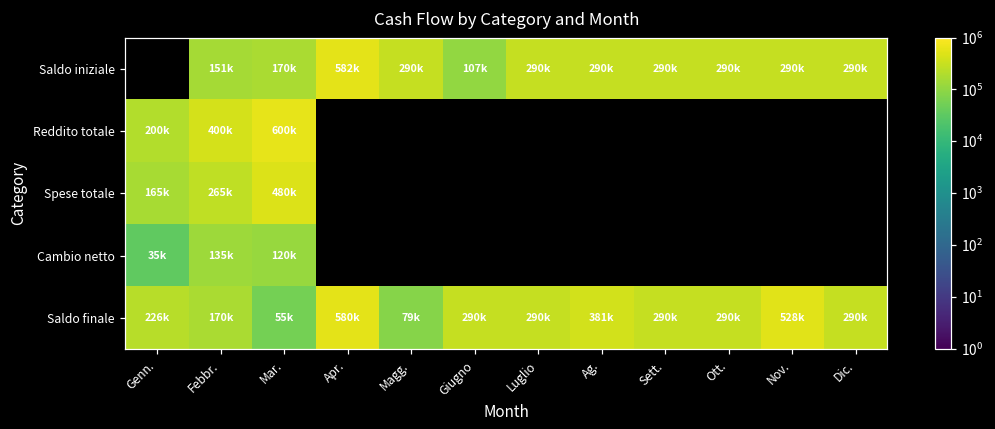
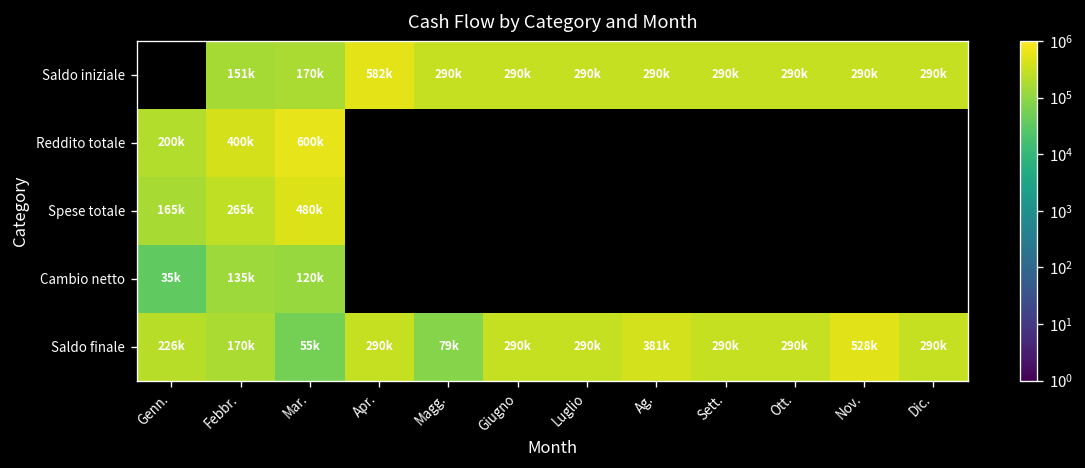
  {
    "Saldo iniziale": {
      "Febbr.": "151k",
      "Mar.": "170k",
      "Apr.": "582k",
      "Magg.": "290k",
-     "Giugno": "107k",
+     "Giugno": "290k",
      "Luglio": "290k",
      "Ag.": "290k",
      "Sett.": "290k",
      "Ott.": "290k",
      "Nov.": "290k",
      "Dic.": "290k"
    },
    "Reddito totale": {
      "Genn.": "200k",
      "Febbr.": "400k",
      "Mar.": "600k"
    },
    "Spese totale": {
      "Genn.": "165k",
      "Febbr.": "265k",
      "Mar.": "480k"
    },
    "Cambio netto": {
      "Genn.": "35k",
      "Febbr.": "135k",
      "Mar.": "120k"
    },
    "Saldo finale": {
      "Genn.": "226k",
      "Febbr.": "170k",
      "Mar.": "55k",
-     "Apr.": "580k",
+     "Apr.": "290k",
      "Magg.": "79k",
      "Giugno": "290k",
      "Luglio": "290k",
      "Ag.": "381k",
      "Sett.": "290k",
      "Ott.": "290k",
      "Nov.": "528k",
      "Dic.": "290k"
    }
  }
